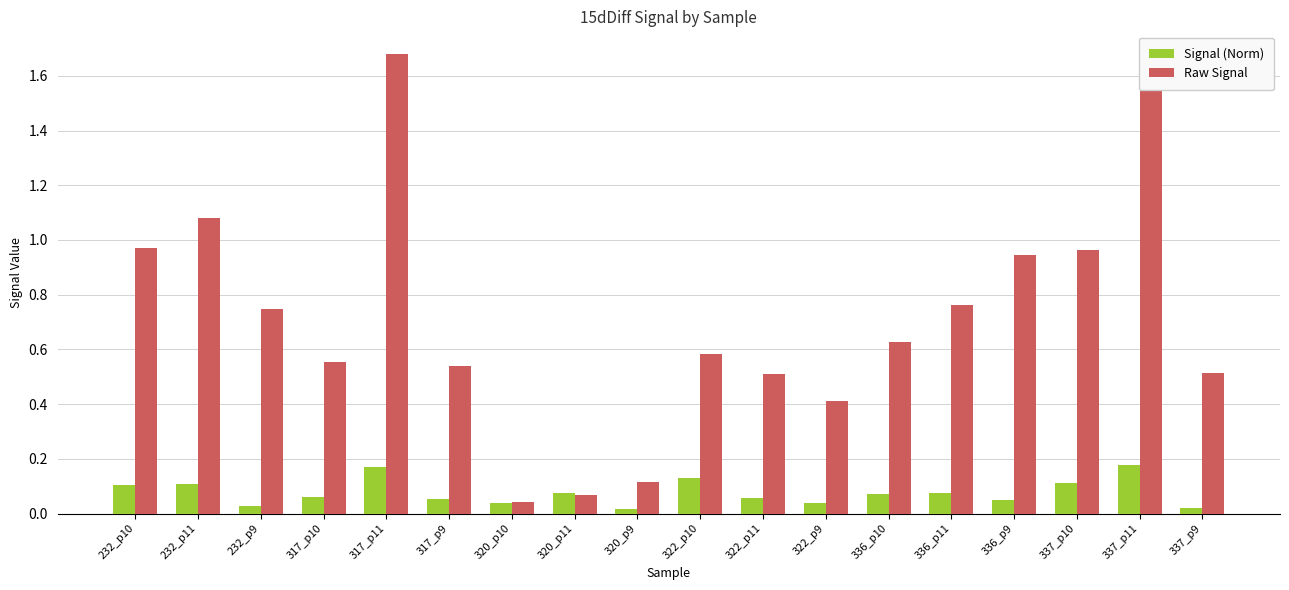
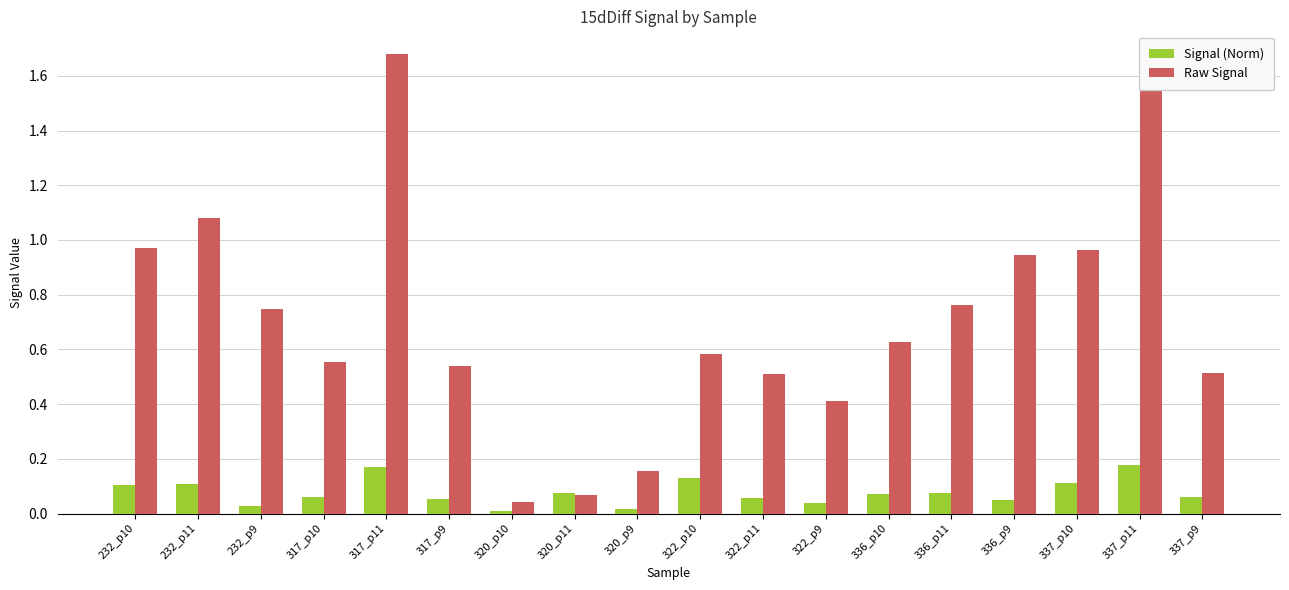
  {
    "Signal (Norm)": {
      "232_p10": 0.11,
      "232_p11": 0.11,
      "232_p9": 0.03,
      "317_p10": 0.06,
      "317_p11": 0.17,
      "317_p9": 0.05,
-     "320_p10": 0.04,
+     "320_p10": 0.01,
      "320_p11": 0.08,
      "320_p9": 0.02,
      "322_p10": 0.13,
      "322_p11": 0.06,
      "322_p9": 0.04,
      "336_p10": 0.07,
      "336_p11": 0.08,
      "336_p9": 0.05,
      "337_p10": 0.11,
      "337_p11": 0.18,
-     "337_p9": 0.02
+     "337_p9": 0.06
    },
    "Raw Signal": {
      "232_p10": 0.97,
      "232_p11": 1.08,
      "232_p9": 0.75,
      "317_p10": 0.56,
      "317_p11": 1.68,
      "317_p9": 0.54,
      "320_p10": 0.04,
      "320_p11": 0.07,
-     "320_p9": 0.12,
+     "320_p9": 0.16,
      "322_p10": 0.58,
      "322_p11": 0.51,
      "322_p9": 0.41,
      "336_p10": 0.63,
      "336_p11": 0.76,
      "336_p9": 0.94,
      "337_p10": 0.96,
      "337_p9": 0.51
    }
  }
